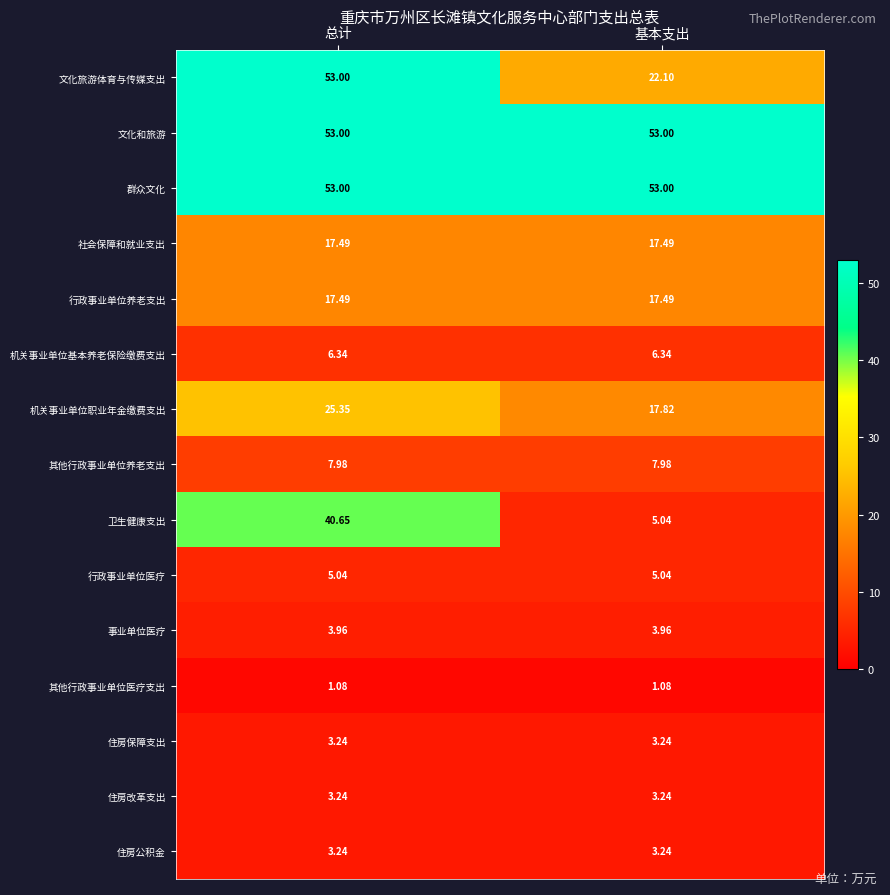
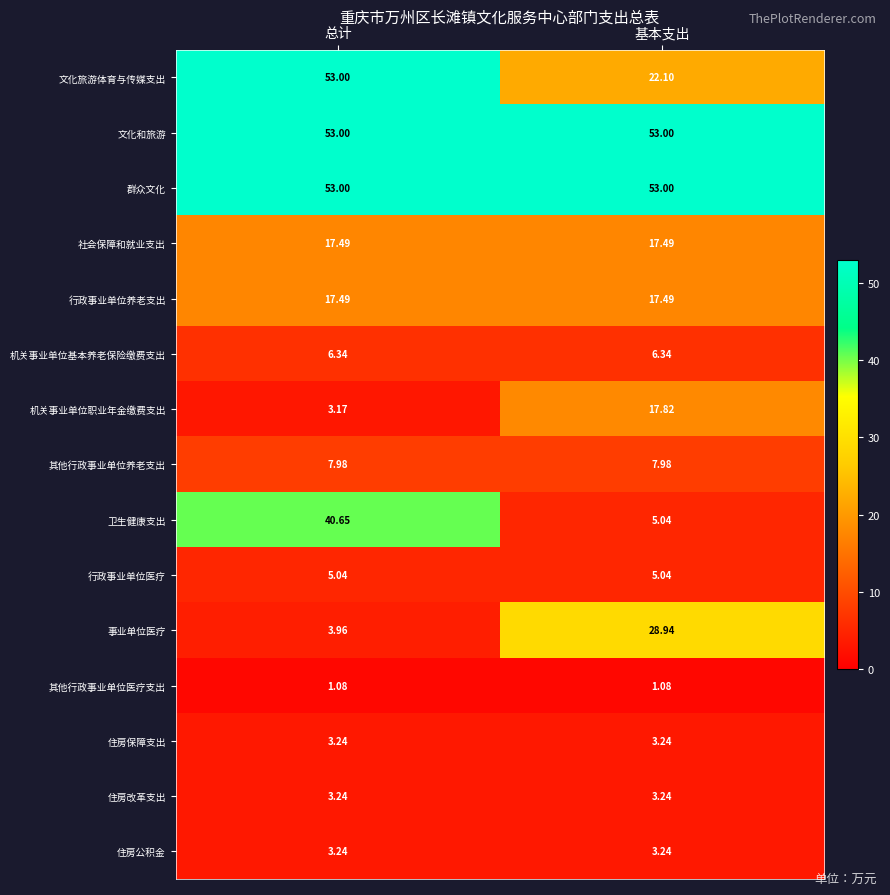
  {
    "文化旅游体育与传媒支出": {
      "总计": 53.00,
      "基本支出": 22.10
    },
    "文化和旅游": {
      "总计": 53.00,
      "基本支出": 53.00
    },
    "群众文化": {
      "总计": 53.00,
      "基本支出": 53.00
    },
    "社会保障和就业支出": {
      "总计": 17.49,
      "基本支出": 17.49
    },
    "行政事业单位养老支出": {
      "总计": 17.49,
      "基本支出": 17.49
    },
    "机关事业单位基本养老保险缴费支出": {
      "总计": 6.34,
      "基本支出": 6.34
    },
    "机关事业单位职业年金缴费支出": {
-     "总计": 25.35,
+     "总计": 3.17,
      "基本支出": 17.82
    },
    "其他行政事业单位养老支出": {
      "总计": 7.98,
      "基本支出": 7.98
    },
    "卫生健康支出": {
      "总计": 40.65,
      "基本支出": 5.04
    },
    "行政事业单位医疗": {
      "总计": 5.04,
      "基本支出": 5.04
    },
    "事业单位医疗": {
      "总计": 3.96,
-     "基本支出": 3.96
+     "基本支出": 28.94
    },
    "其他行政事业单位医疗支出": {
      "总计": 1.08,
      "基本支出": 1.08
    },
    "住房保障支出": {
      "总计": 3.24,
      "基本支出": 3.24
    },
    "住房改革支出": {
      "总计": 3.24,
      "基本支出": 3.24
    },
    "住房公积金": {
      "总计": 3.24,
      "基本支出": 3.24
    }
  }
